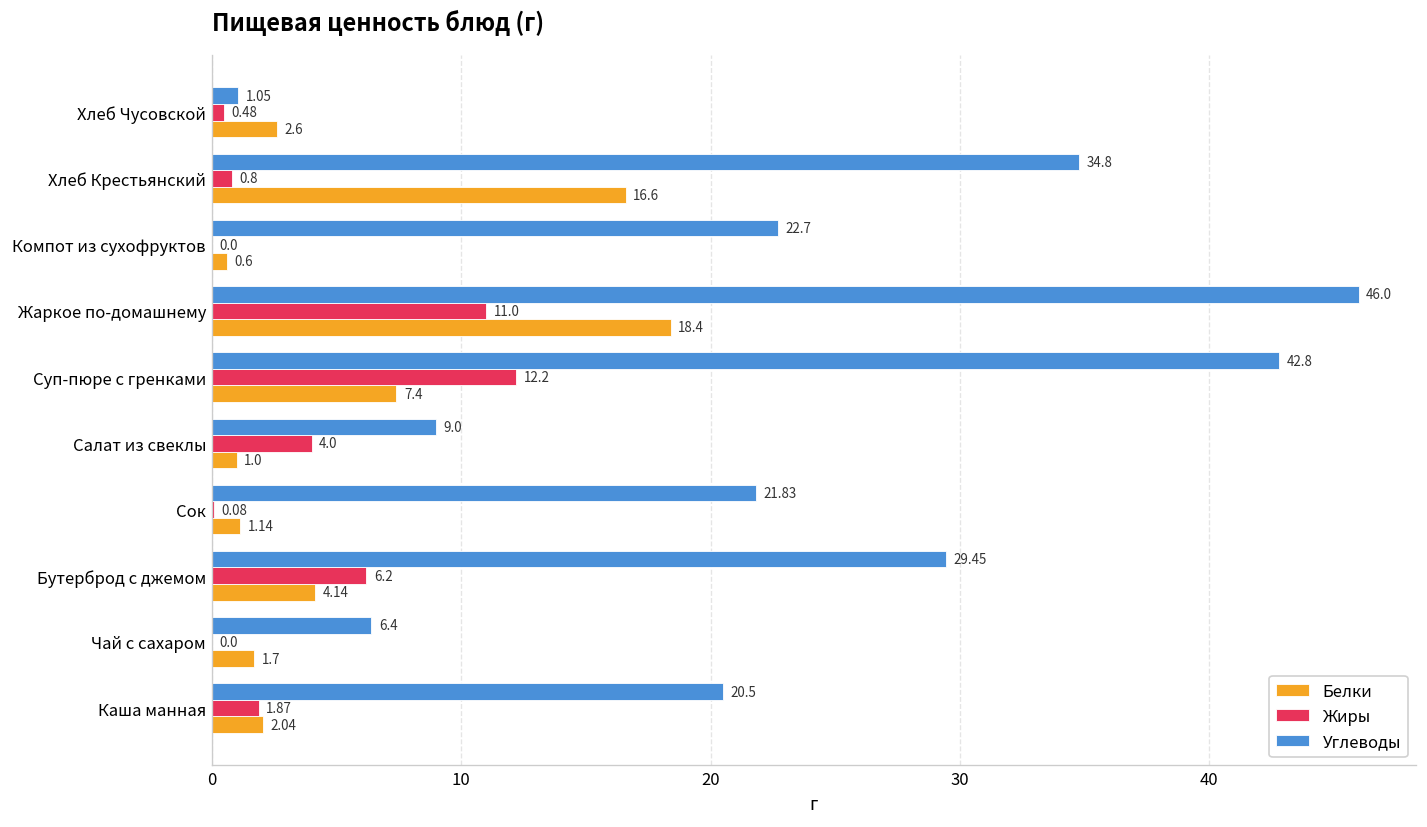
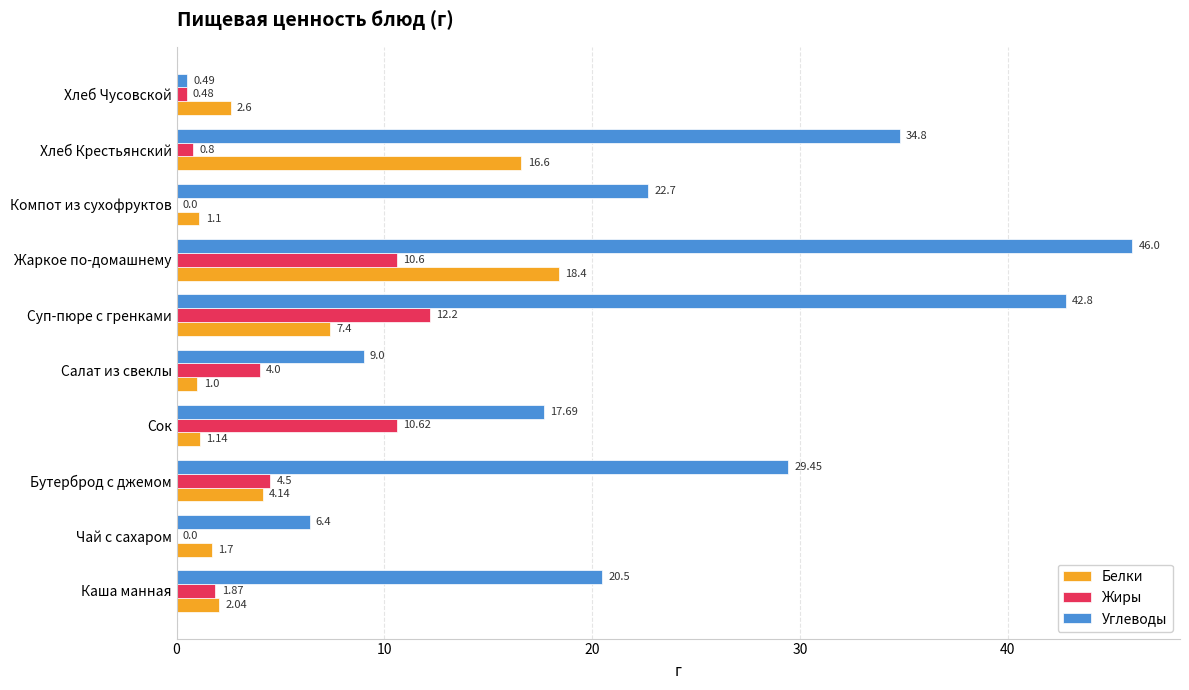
  {
    "Белки": {
      "Хлеб Чусовской": 2.6,
      "Хлеб Крестьянский": 16.6,
-     "Компот из сухофруктов": 0.6,
+     "Компот из сухофруктов": 1.1,
      "Жаркое по-домашнему": 18.4,
      "Суп-пюре с гренками": 7.4,
      "Салат из свеклы": 1.0,
      "Сок": 1.14,
      "Бутерброд с джемом": 4.14,
      "Чай с сахаром": 1.7,
      "Каша манная": 2.04
    },
    "Жиры": {
      "Хлеб Чусовской": 0.48,
      "Хлеб Крестьянский": 0.8,
      "Компот из сухофруктов": 0.0,
-     "Жаркое по-домашнему": 11.0,
+     "Жаркое по-домашнему": 10.6,
      "Суп-пюре с гренками": 12.2,
      "Салат из свеклы": 4.0,
-     "Сок": 0.08,
-     "Бутерброд с джемом": 6.2,
+     "Сок": 10.62,
+     "Бутерброд с джемом": 4.5,
      "Чай с сахаром": 0.0,
      "Каша манная": 1.87
    },
    "Углеводы": {
-     "Хлеб Чусовской": 1.05,
+     "Хлеб Чусовской": 0.49,
      "Хлеб Крестьянский": 34.8,
      "Компот из сухофруктов": 22.7,
      "Жаркое по-домашнему": 46.0,
      "Суп-пюре с гренками": 42.8,
      "Салат из свеклы": 9.0,
-     "Сок": 21.83,
+     "Сок": 17.69,
      "Бутерброд с джемом": 29.45,
      "Чай с сахаром": 6.4,
      "Каша манная": 20.5
    }
  }
